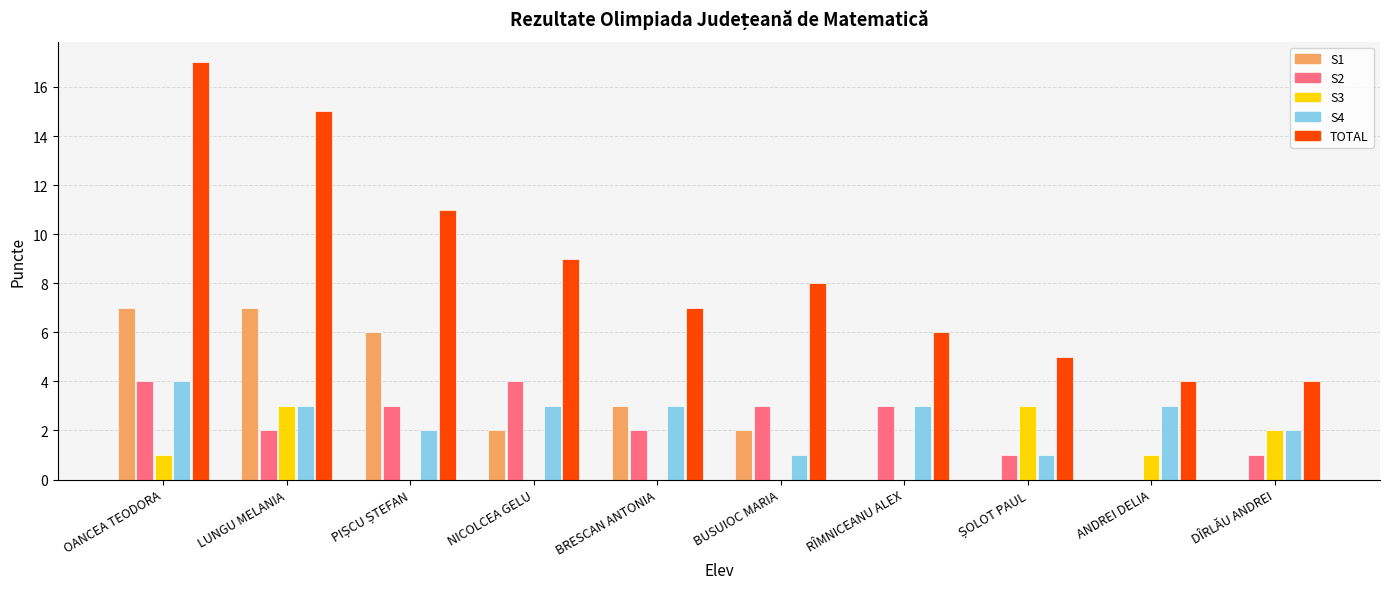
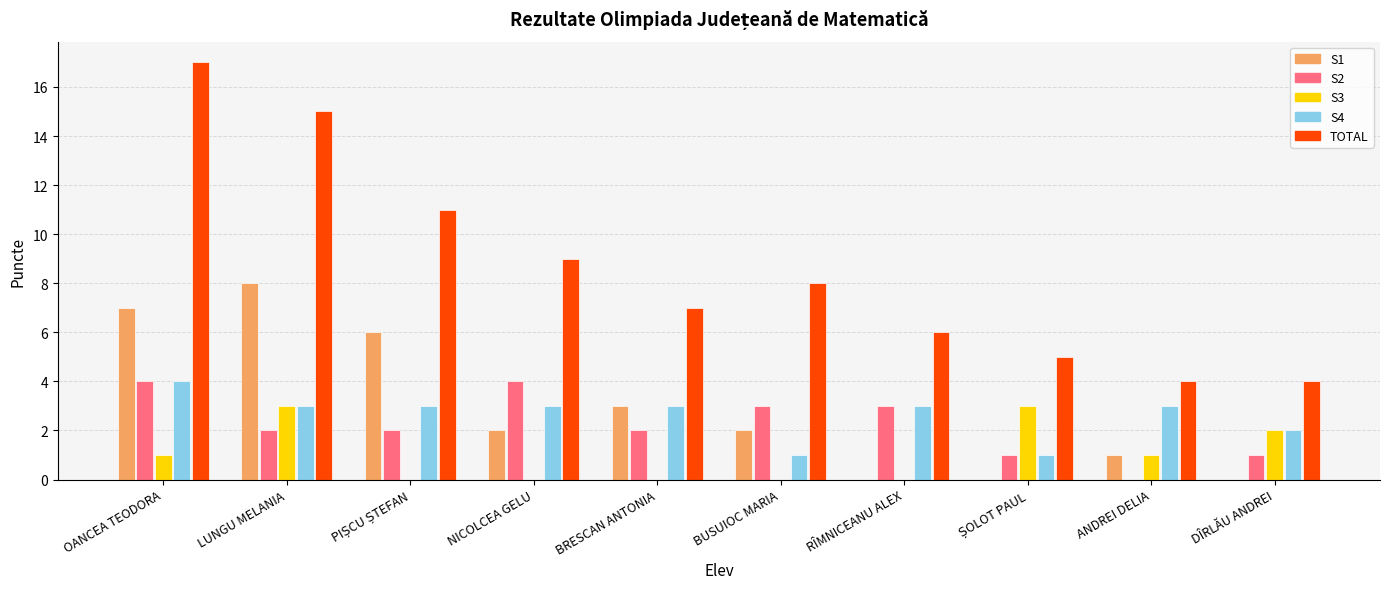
  {
    "S1": {
      "OANCEA TEODORA": 7,
-     "LUNGU MELANIA": 7,
+     "LUNGU MELANIA": 8,
      "PIȘCU ȘTEFAN": 6,
      "NICOLCEA GELU": 2,
      "BRESCAN ANTONIA": 3,
      "BUSUIOC MARIA": 2,
      "RÎMNICEANU ALEX": 0,
      "ȘOLOT PAUL": 0,
-     "ANDREI DELIA": 0,
+     "ANDREI DELIA": 1,
      "DÎRLĂU ANDREI": 0
    },
    "S2": {
      "OANCEA TEODORA": 4,
      "LUNGU MELANIA": 2,
-     "PIȘCU ȘTEFAN": 3,
+     "PIȘCU ȘTEFAN": 2,
      "NICOLCEA GELU": 4,
      "BRESCAN ANTONIA": 2,
      "BUSUIOC MARIA": 3,
      "RÎMNICEANU ALEX": 3,
      "ȘOLOT PAUL": 1,
      "ANDREI DELIA": 0,
      "DÎRLĂU ANDREI": 1
    },
    "S3": {
      "OANCEA TEODORA": 1,
      "LUNGU MELANIA": 3,
      "PIȘCU ȘTEFAN": 0,
      "NICOLCEA GELU": 0,
      "BRESCAN ANTONIA": 0,
      "BUSUIOC MARIA": 0,
      "RÎMNICEANU ALEX": 0,
      "ȘOLOT PAUL": 3,
      "ANDREI DELIA": 1,
      "DÎRLĂU ANDREI": 2
    },
    "S4": {
      "OANCEA TEODORA": 4,
      "LUNGU MELANIA": 3,
-     "PIȘCU ȘTEFAN": 2,
+     "PIȘCU ȘTEFAN": 3,
      "NICOLCEA GELU": 3,
      "BRESCAN ANTONIA": 3,
      "BUSUIOC MARIA": 1,
      "RÎMNICEANU ALEX": 3,
      "ȘOLOT PAUL": 1,
      "ANDREI DELIA": 3,
      "DÎRLĂU ANDREI": 2
    },
    "TOTAL": {
      "OANCEA TEODORA": 17,
      "LUNGU MELANIA": 15,
      "PIȘCU ȘTEFAN": 11,
      "NICOLCEA GELU": 9,
      "BRESCAN ANTONIA": 7,
      "BUSUIOC MARIA": 8,
      "RÎMNICEANU ALEX": 6,
      "ȘOLOT PAUL": 5,
      "ANDREI DELIA": 4,
      "DÎRLĂU ANDREI": 4
    }
  }
